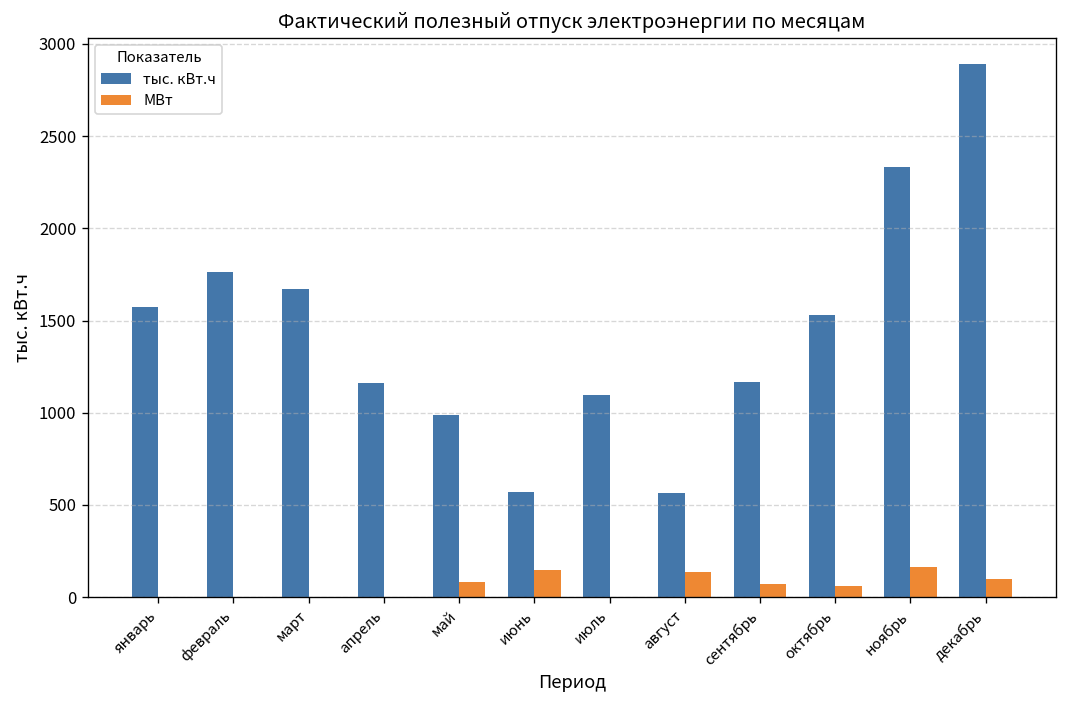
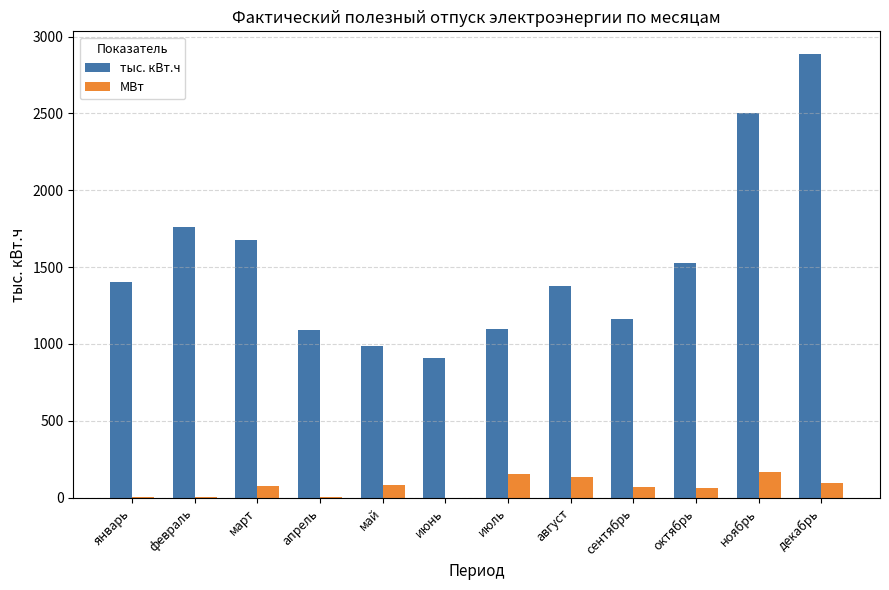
  {
    "тыс. кВт.ч": {
-     "январь": 1580,
+     "январь": 1400,
      "февраль": 1760,
      "март": 1670,
-     "апрель": 1160,
+     "апрель": 1090,
      "май": 990,
-     "июнь": 570,
+     "июнь": 910,
      "июль": 1090,
-     "август": 560,
+     "август": 1380,
      "сентябрь": 1160,
      "октябрь": 1530,
-     "ноябрь": 2330,
+     "ноябрь": 2500,
      "декабрь": 2890
    },
    "МВт": {
-     "март": 0,
+     "март": 80,
      "май": 80,
-     "июнь": 150,
-     "июль": 0,
+     "июнь": 0,
+     "июль": 150,
      "август": 130,
      "сентябрь": 70,
      "октябрь": 60,
      "ноябрь": 160,
      "декабрь": 100
    }
  }
